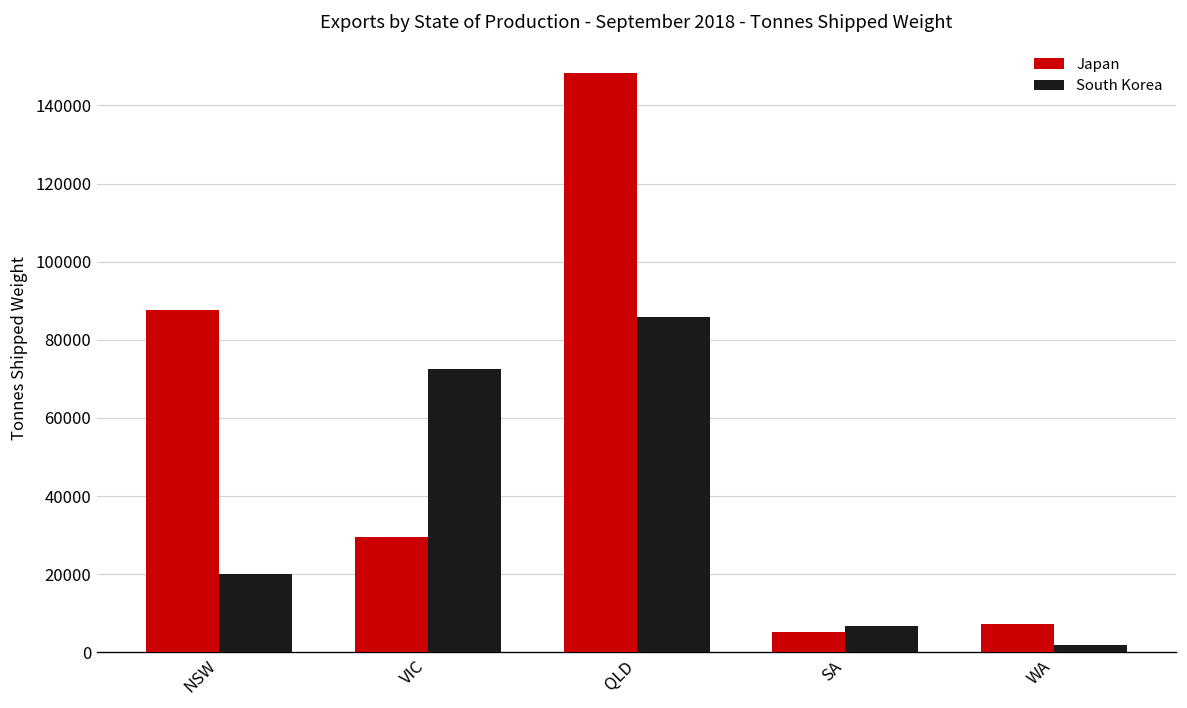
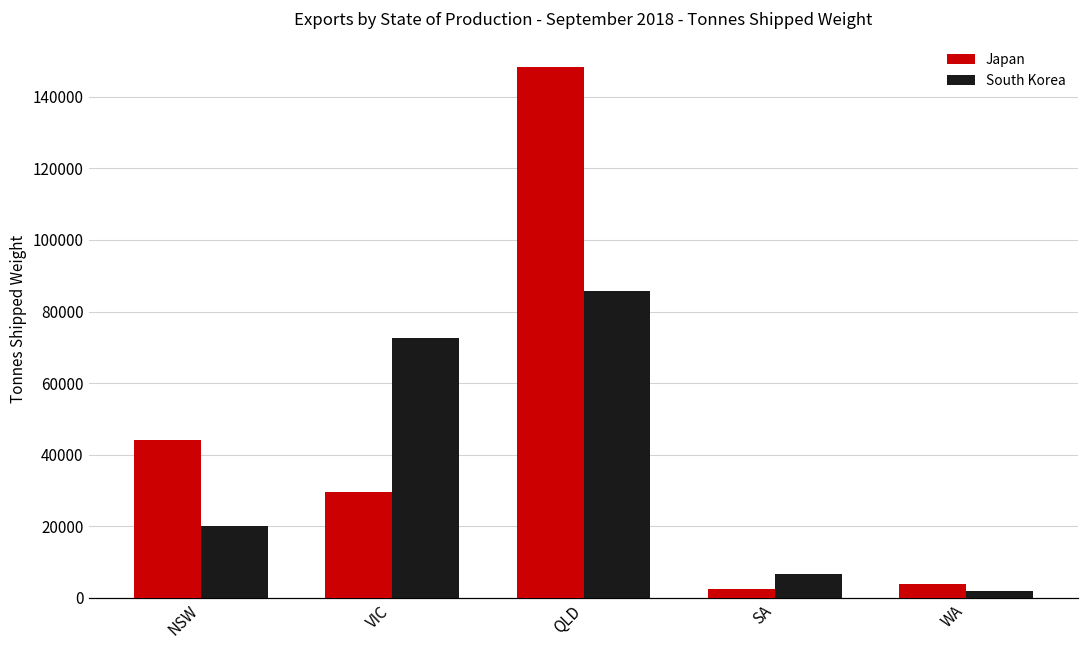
  {
    "Japan": {
-     "NSW": 88000,
+     "NSW": 44000,
      "VIC": 30000,
      "QLD": 148000,
-     "SA": 5000,
-     "WA": 7000
+     "SA": 3000,
+     "WA": 4000
    },
    "South Korea": {
      "NSW": 20000,
      "VIC": 73000,
      "QLD": 86000,
      "SA": 7000,
      "WA": 2000
    }
  }
